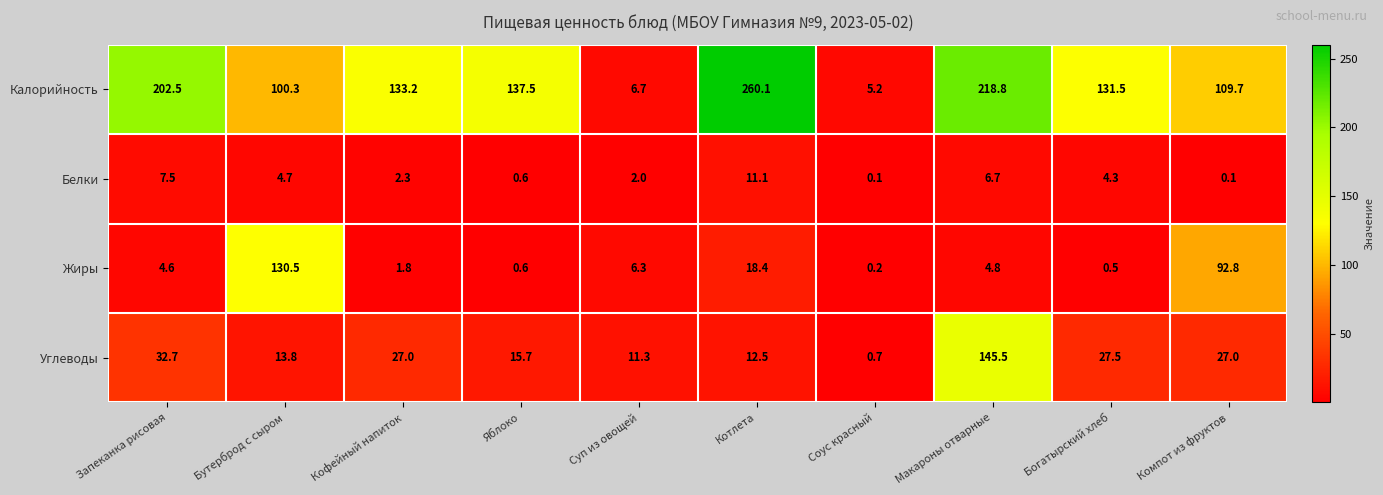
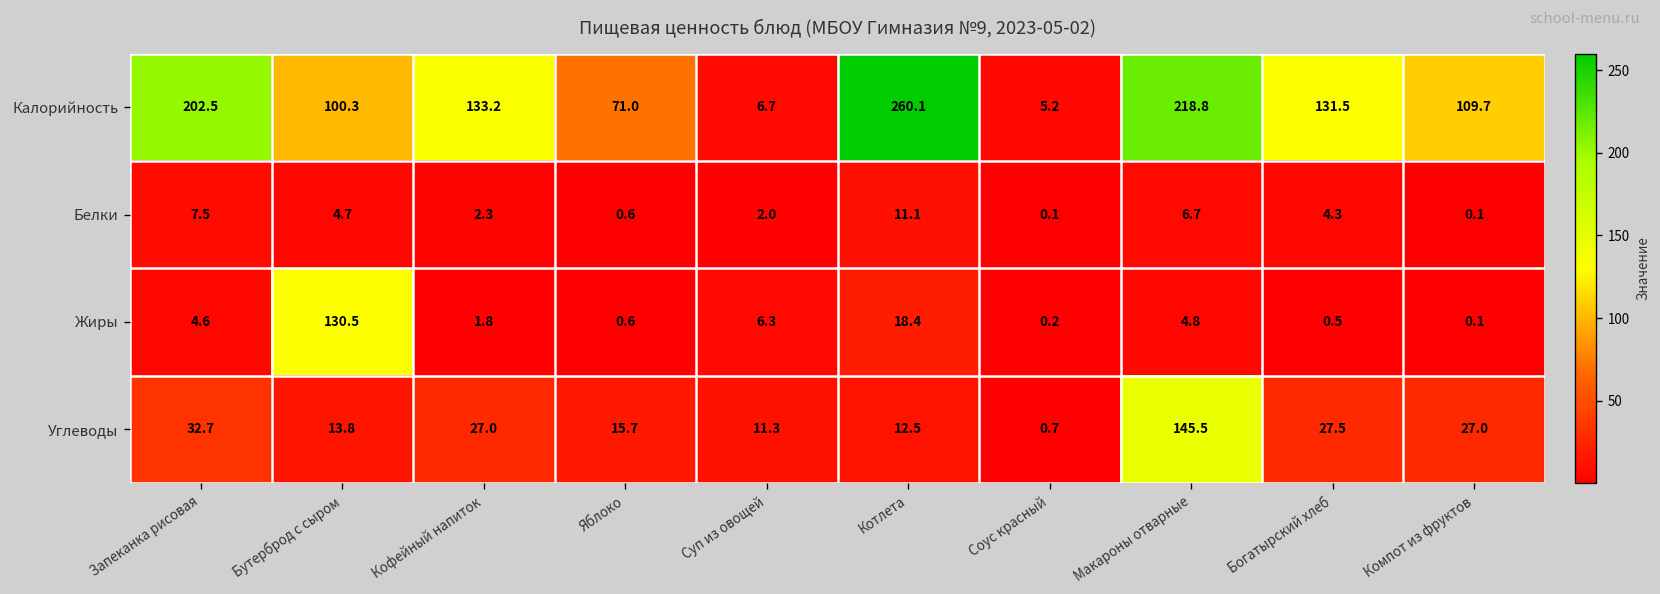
  {
    "Калорийность": {
      "Запеканка рисовая": 202.5,
      "Бутерброд с сыром": 100.3,
      "Кофейный напиток": 133.2,
-     "Яблоко": 137.5,
+     "Яблоко": 71.0,
      "Суп из овощей": 6.7,
      "Котлета": 260.1,
      "Соус красный": 5.2,
      "Макароны отварные": 218.8,
      "Богатырский хлеб": 131.5,
      "Компот из фруктов": 109.7
    },
    "Белки": {
      "Запеканка рисовая": 7.5,
      "Бутерброд с сыром": 4.7,
      "Кофейный напиток": 2.3,
      "Яблоко": 0.6,
      "Суп из овощей": 2.0,
      "Котлета": 11.1,
      "Соус красный": 0.1,
      "Макароны отварные": 6.7,
      "Богатырский хлеб": 4.3,
      "Компот из фруктов": 0.1
    },
    "Жиры": {
      "Запеканка рисовая": 4.6,
      "Бутерброд с сыром": 130.5,
      "Кофейный напиток": 1.8,
      "Яблоко": 0.6,
      "Суп из овощей": 6.3,
      "Котлета": 18.4,
      "Соус красный": 0.2,
      "Макароны отварные": 4.8,
      "Богатырский хлеб": 0.5,
-     "Компот из фруктов": 92.8
+     "Компот из фруктов": 0.1
    },
    "Углеводы": {
      "Запеканка рисовая": 32.7,
      "Бутерброд с сыром": 13.8,
      "Кофейный напиток": 27.0,
      "Яблоко": 15.7,
      "Суп из овощей": 11.3,
      "Котлета": 12.5,
      "Соус красный": 0.7,
      "Макароны отварные": 145.5,
      "Богатырский хлеб": 27.5,
      "Компот из фруктов": 27.0
    }
  }
